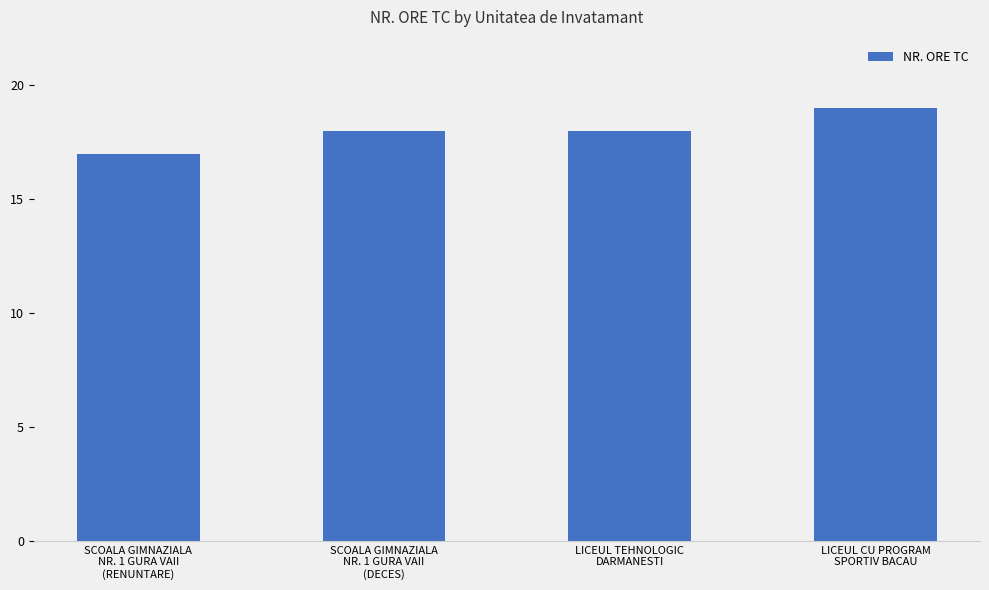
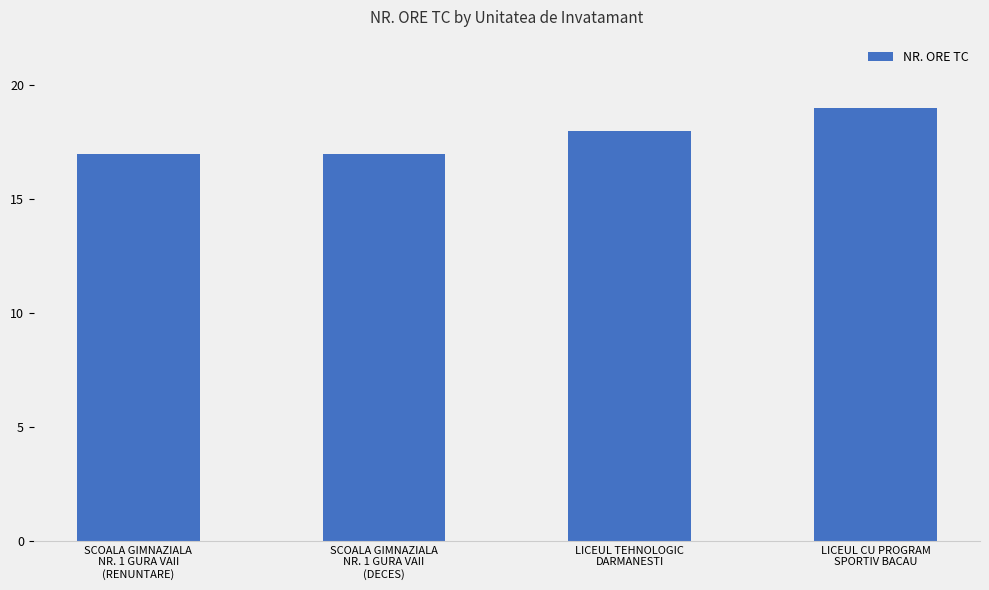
  {
    "SCOALA GIMNAZIALA NR. 1 GURA VAII (RENUNTARE)": 17,
-   "SCOALA GIMNAZIALA NR. 1 GURA VAII (DECES)": 18,
+   "SCOALA GIMNAZIALA NR. 1 GURA VAII (DECES)": 17,
    "LICEUL TEHNOLOGIC DARMANESTI": 18,
    "LICEUL CU PROGRAM SPORTIV BACAU": 19
  }
